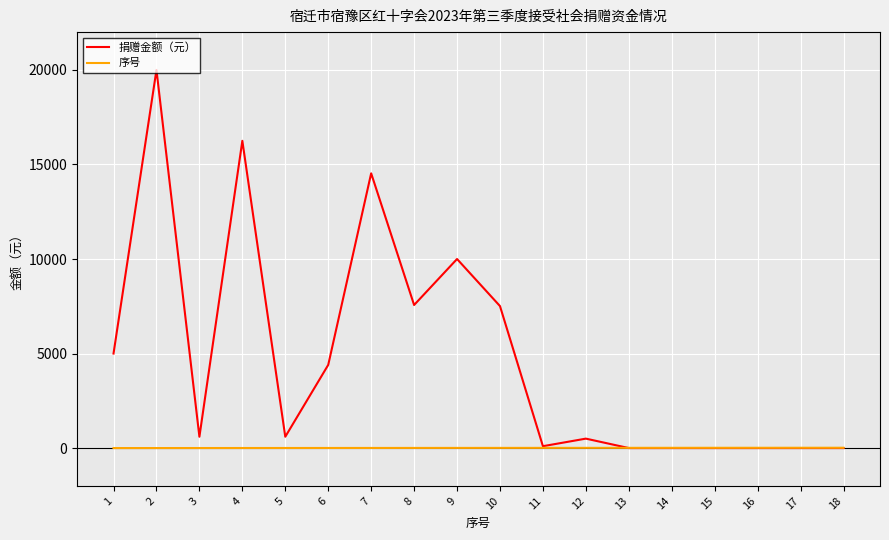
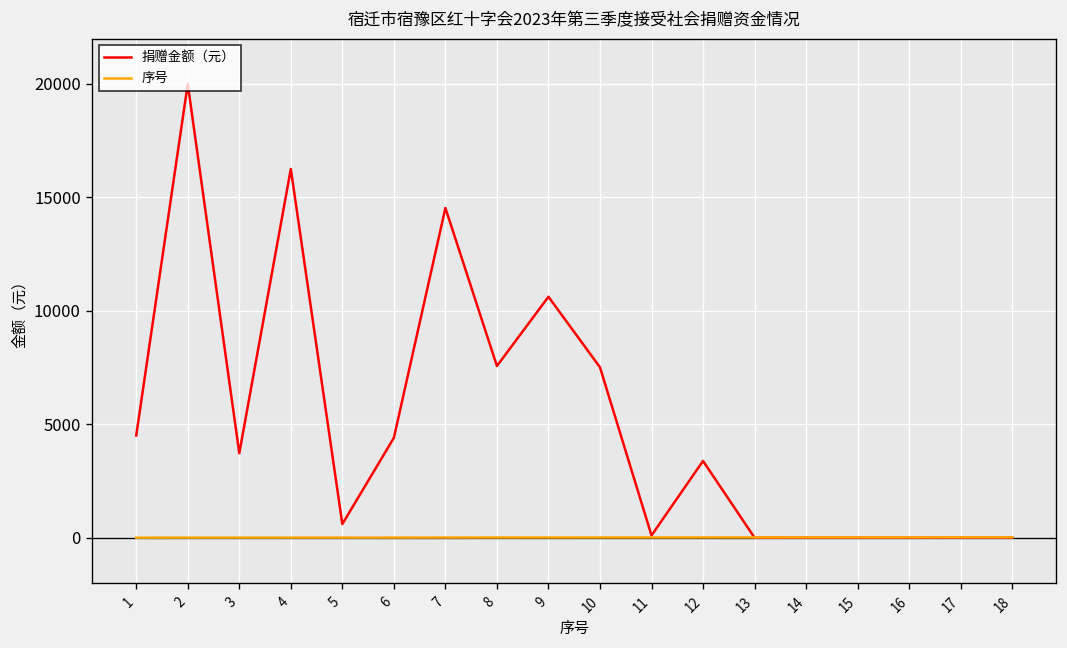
  {
    "捐赠金额（元）": {
-     "1": 5000,
-     "3": 600,
+     "1": 4500,
+     "3": 3700,
      "4": 16300,
      "5": 600,
      "6": 4400,
      "7": 14500,
      "8": 7600,
-     "9": 10000,
+     "9": 10600,
      "10": 7500,
-     "12": 500
+     "12": 3400
    },
    "序号": {
      "1": 0,
      "2": 0,
      "3": 0,
      "4": 0,
      "5": 0,
      "6": 0,
      "7": 0,
      "8": 0,
      "9": 0,
      "10": 0,
      "12": 0
    }
  }
